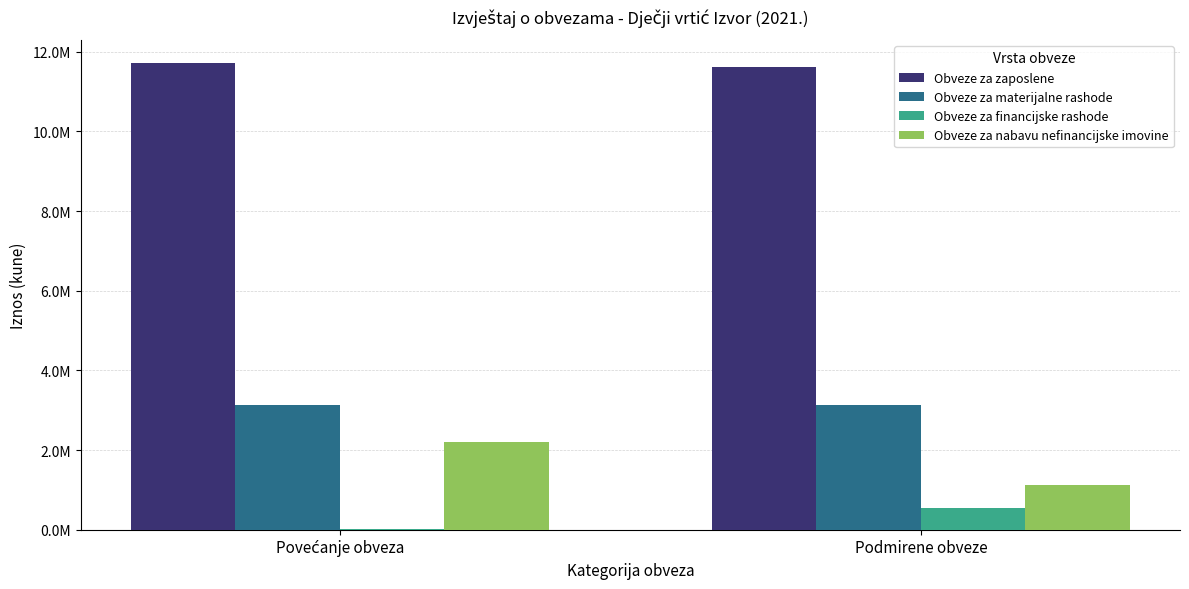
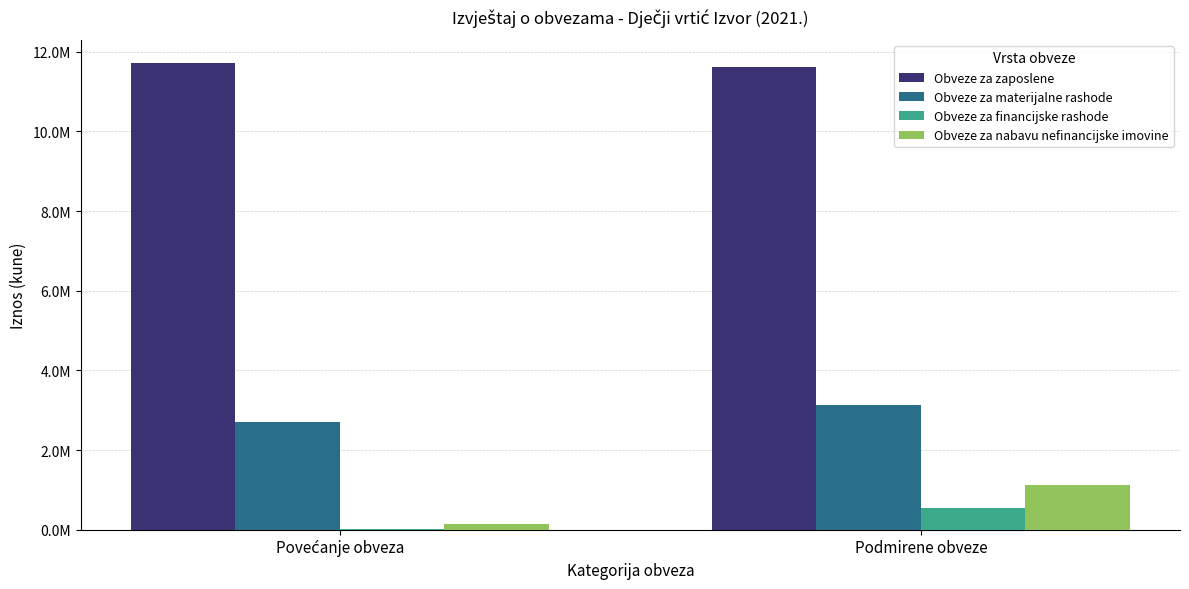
  {
    "Obveze za zaposlene": {
      "Povećanje obveza": 11700000,
      "Podmirene obveze": 11600000
    },
    "Obveze za materijalne rashode": {
-     "Povećanje obveza": 3100000,
+     "Povećanje obveza": 2700000,
      "Podmirene obveze": 3100000
    },
    "Obveze za financijske rashode": {
      "Podmirene obveze": 500000
    },
    "Obveze za nabavu nefinancijske imovine": {
-     "Povećanje obveza": 2200000,
+     "Povećanje obveza": 200000,
      "Podmirene obveze": 1100000
    }
  }
